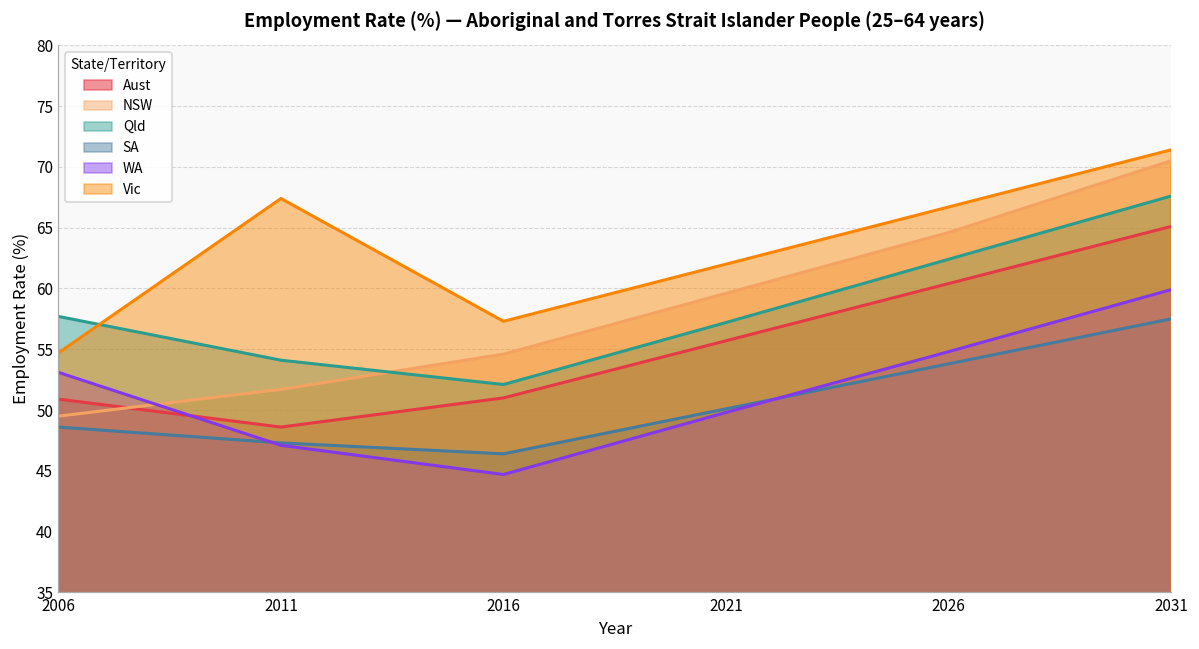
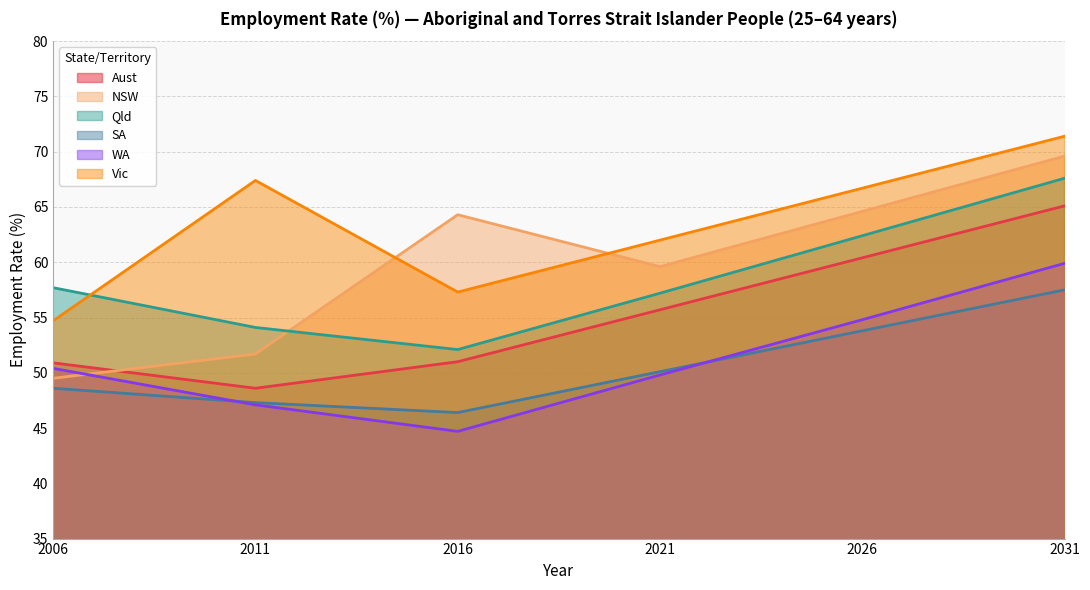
  {
    "Aust": {
      "2006": 50.9,
      "2011": 48.6,
      "2016": 51.0,
      "2021": 55.7,
      "2026": 60.4,
      "2031": 65.1
    },
    "NSW": {
      "2006": 49.5,
      "2011": 51.7,
-     "2016": 54.6,
+     "2016": 64.3,
      "2021": 59.6,
      "2026": 64.6,
-     "2031": 70.5
+     "2031": 69.6
    },
    "WA": {
-     "2006": 53.1,
+     "2006": 50.4,
      "2016": 44.7,
      "2021": 49.8,
      "2026": 54.8,
      "2031": 59.9
    },
    "Vic": {
      "2006": 54.7,
      "2011": 67.4,
      "2016": 57.3,
      "2021": 62.0,
      "2026": 66.7,
      "2031": 71.4
    }
  }
